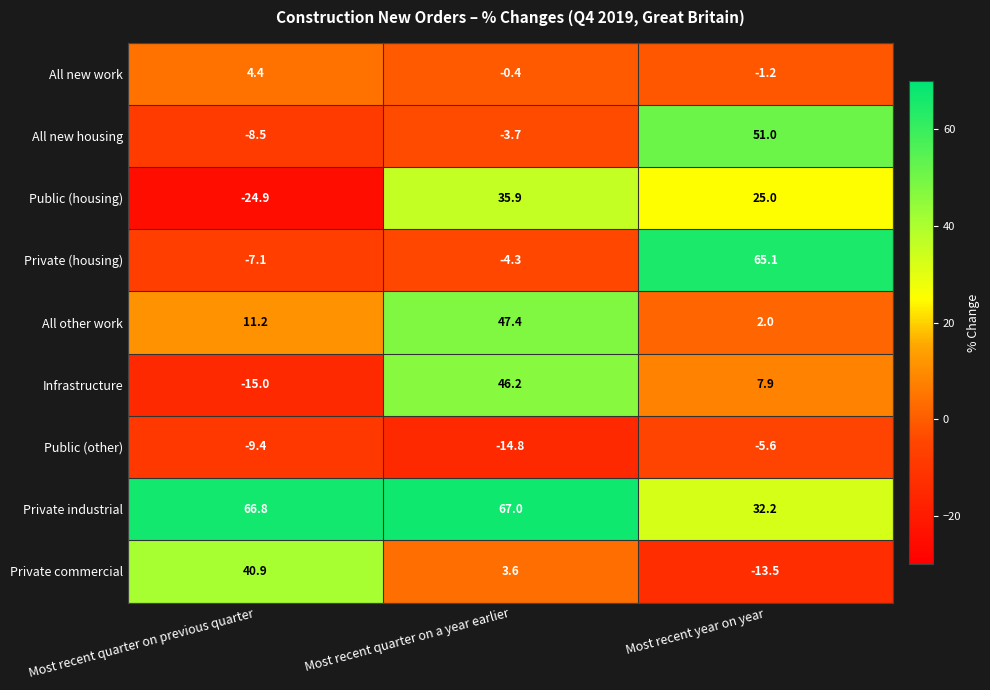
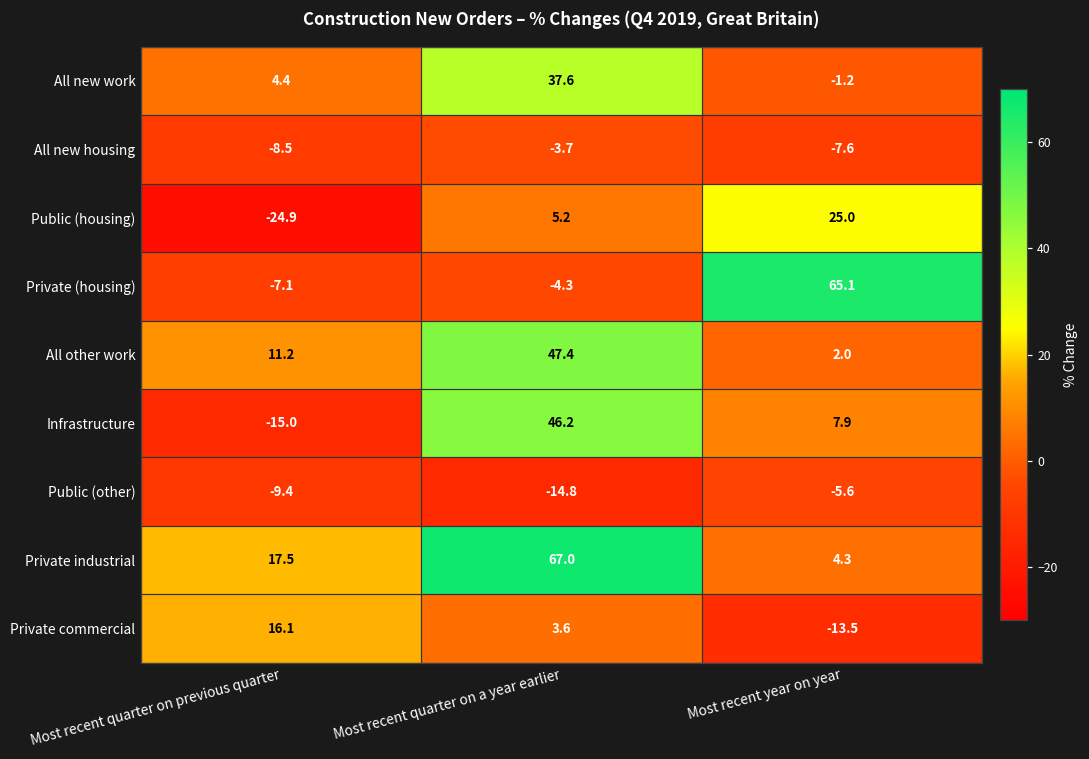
  {
    "All new work": {
      "Most recent quarter on previous quarter": 4.4,
-     "Most recent quarter on a year earlier": -0.4,
+     "Most recent quarter on a year earlier": 37.6,
      "Most recent year on year": -1.2
    },
    "All new housing": {
      "Most recent quarter on previous quarter": -8.5,
      "Most recent quarter on a year earlier": -3.7,
-     "Most recent year on year": 51.0
+     "Most recent year on year": -7.6
    },
    "Public (housing)": {
      "Most recent quarter on previous quarter": -24.9,
-     "Most recent quarter on a year earlier": 35.9,
+     "Most recent quarter on a year earlier": 5.2,
      "Most recent year on year": 25.0
    },
    "Private (housing)": {
      "Most recent quarter on previous quarter": -7.1,
      "Most recent quarter on a year earlier": -4.3,
      "Most recent year on year": 65.1
    },
    "All other work": {
      "Most recent quarter on previous quarter": 11.2,
      "Most recent quarter on a year earlier": 47.4,
      "Most recent year on year": 2.0
    },
    "Infrastructure": {
      "Most recent quarter on previous quarter": -15.0,
      "Most recent quarter on a year earlier": 46.2,
      "Most recent year on year": 7.9
    },
    "Public (other)": {
      "Most recent quarter on previous quarter": -9.4,
      "Most recent quarter on a year earlier": -14.8,
      "Most recent year on year": -5.6
    },
    "Private industrial": {
-     "Most recent quarter on previous quarter": 66.8,
+     "Most recent quarter on previous quarter": 17.5,
      "Most recent quarter on a year earlier": 67.0,
-     "Most recent year on year": 32.2
+     "Most recent year on year": 4.3
    },
    "Private commercial": {
-     "Most recent quarter on previous quarter": 40.9,
+     "Most recent quarter on previous quarter": 16.1,
      "Most recent quarter on a year earlier": 3.6,
      "Most recent year on year": -13.5
    }
  }
